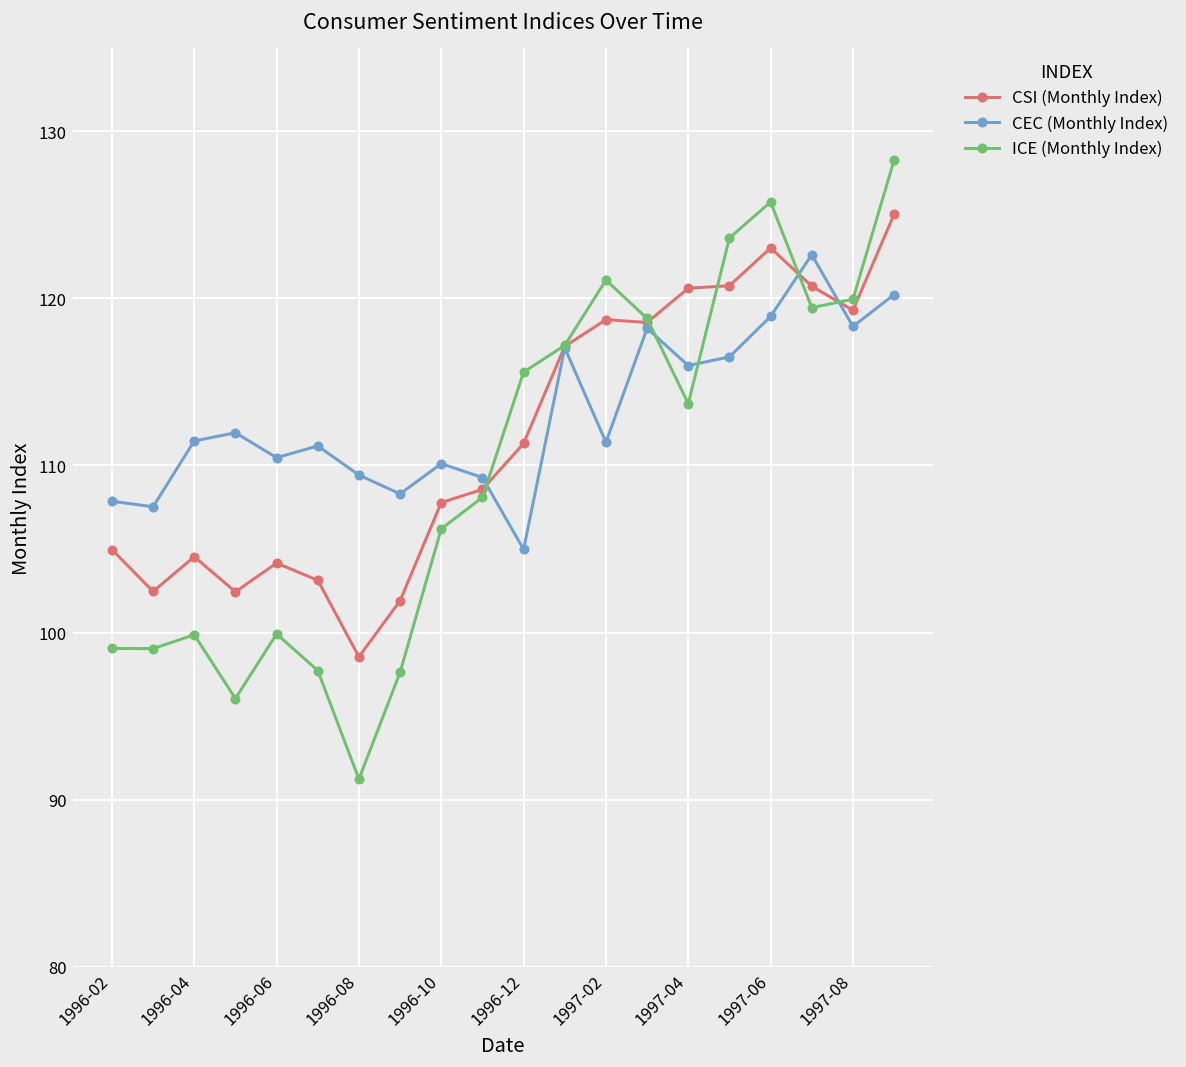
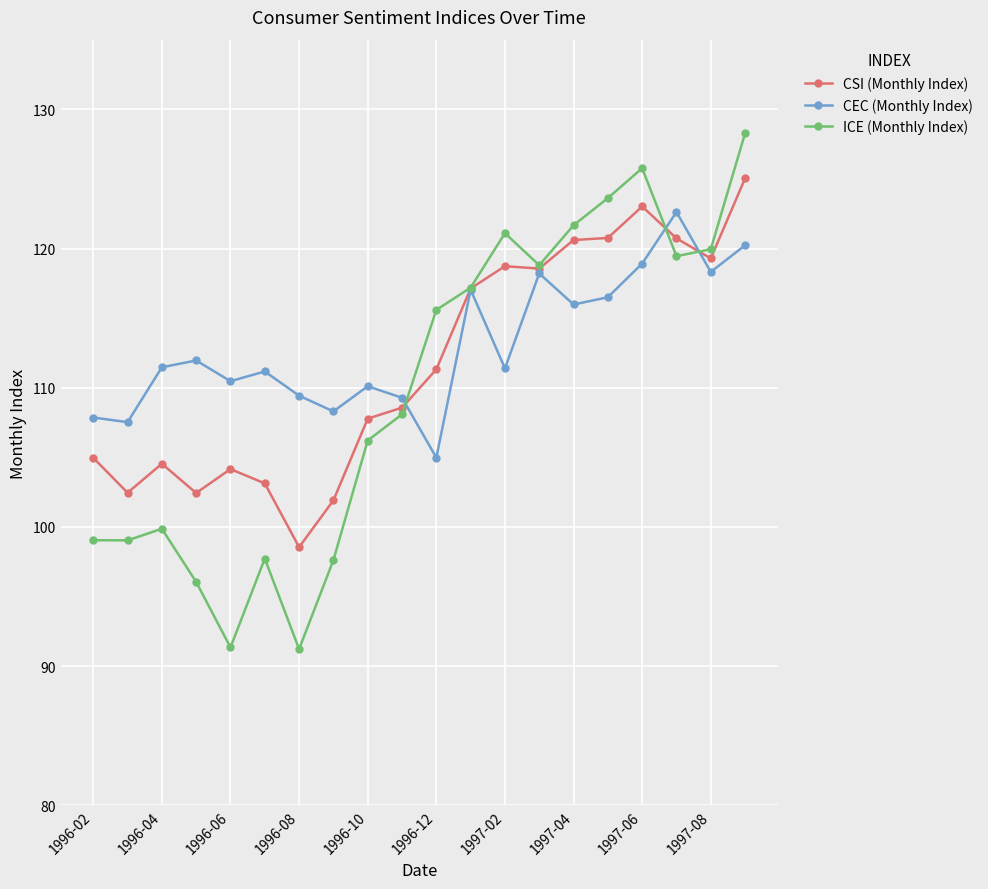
  {
    "CSI (Monthly Index)": {
      "1996-02": 105.0,
      "1996-04": 104.5,
      "1996-06": 104.2,
      "1996-08": 98.6,
      "1996-10": 107.8,
      "1996-12": 111.3,
      "1997-02": 118.7,
      "1997-04": 120.6,
      "1997-06": 123.0,
      "1997-08": 119.3
    },
    "CEC (Monthly Index)": {
      "1996-02": 107.9,
      "1996-04": 111.5,
      "1996-06": 110.5,
      "1996-08": 109.4,
      "1996-10": 110.1,
      "1996-12": 105.0,
      "1997-02": 111.4,
      "1997-04": 116.0,
      "1997-06": 118.9,
      "1997-08": 118.3
    },
    "ICE (Monthly Index)": {
      "1996-02": 99.1,
      "1996-04": 99.9,
-     "1996-06": 99.9,
+     "1996-06": 91.4,
      "1996-08": 91.2,
      "1996-10": 106.2,
      "1996-12": 115.6,
      "1997-02": 121.1,
-     "1997-04": 113.7,
+     "1997-04": 121.7,
      "1997-06": 125.8,
      "1997-08": 120.0
    }
  }
